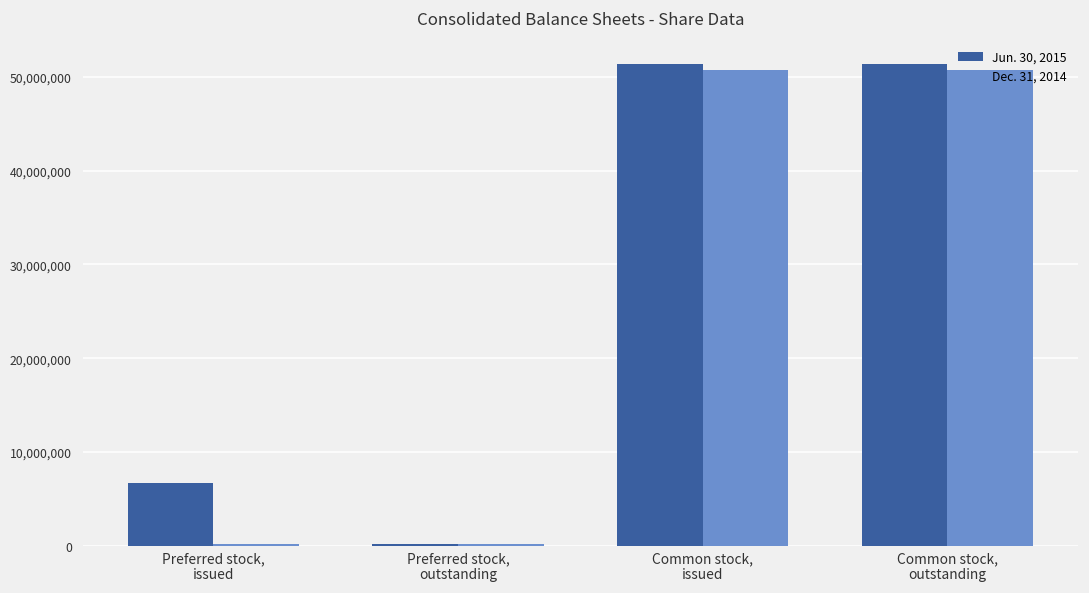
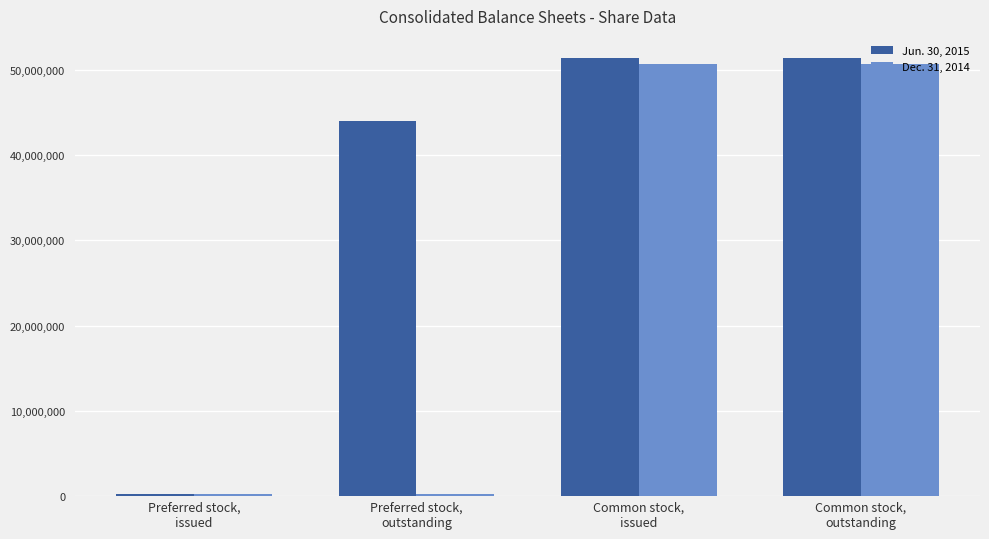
  {
    "Jun. 30, 2015": {
-     "Preferred stock, issued": "7,000,000",
-     "Preferred stock, outstanding": "0",
+     "Preferred stock, issued": "0",
+     "Preferred stock, outstanding": "44,000,000",
      "Common stock, issued": "51,000,000",
      "Common stock, outstanding": "51,000,000"
    },
    "Dec. 31, 2014": {
      "Common stock, issued": "51,000,000",
      "Common stock, outstanding": "51,000,000"
    }
  }
